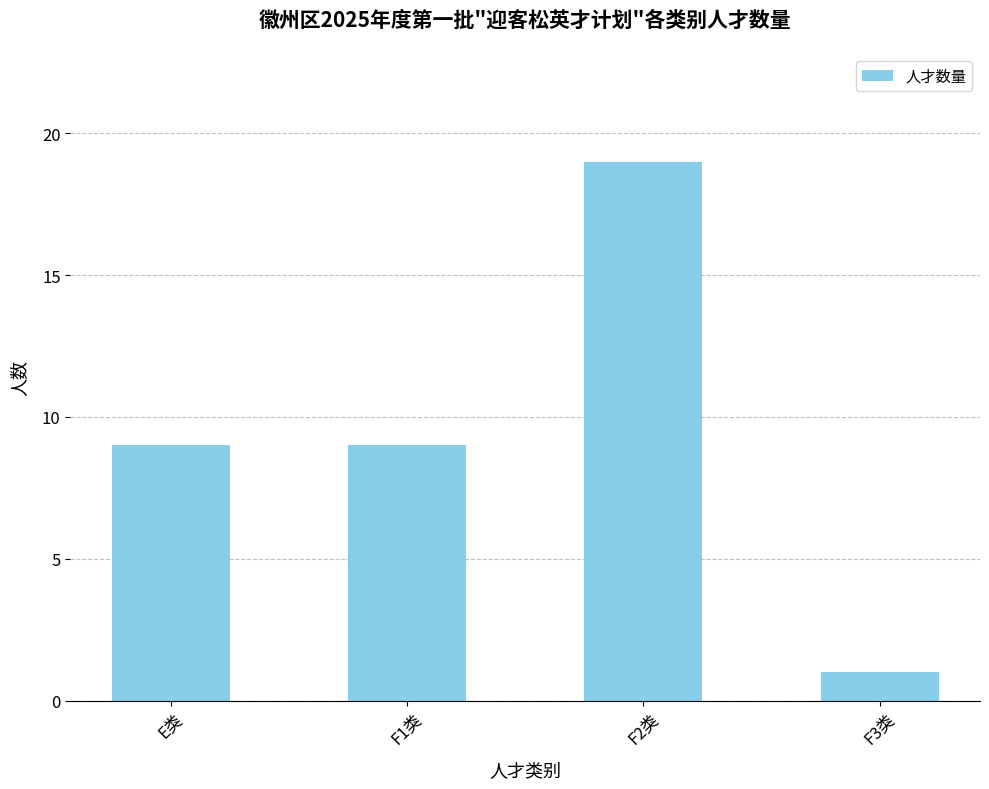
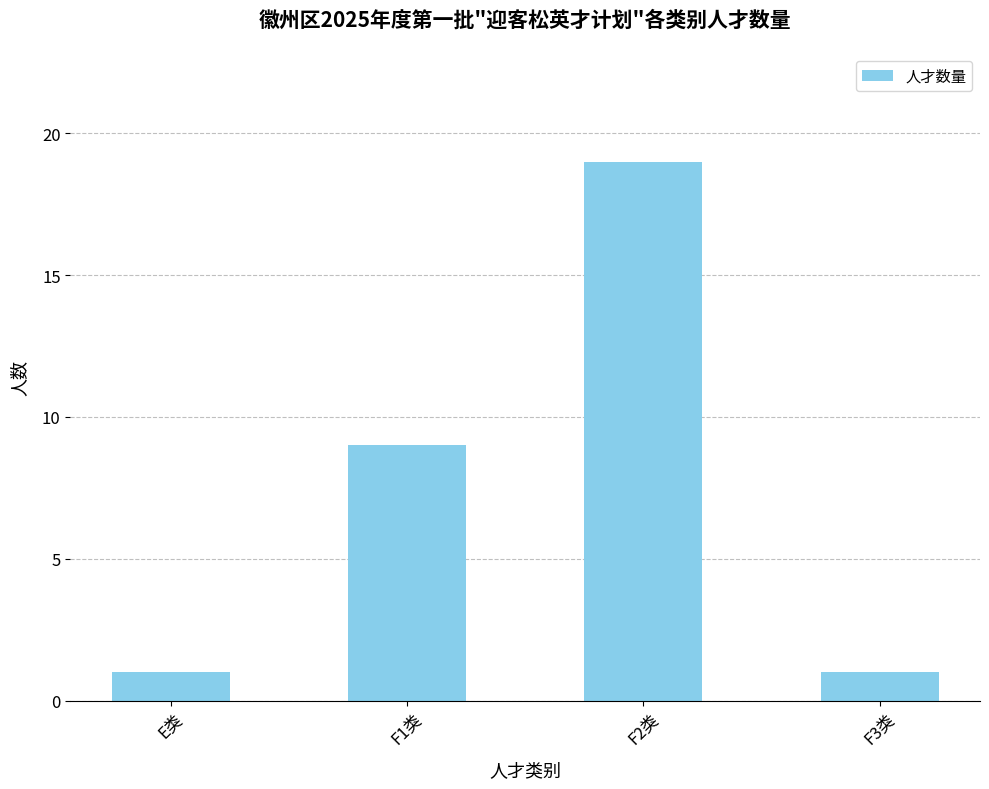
  {
-   "E类": 9,
+   "E类": 1,
    "F1类": 9,
    "F2类": 19,
    "F3类": 1
  }
